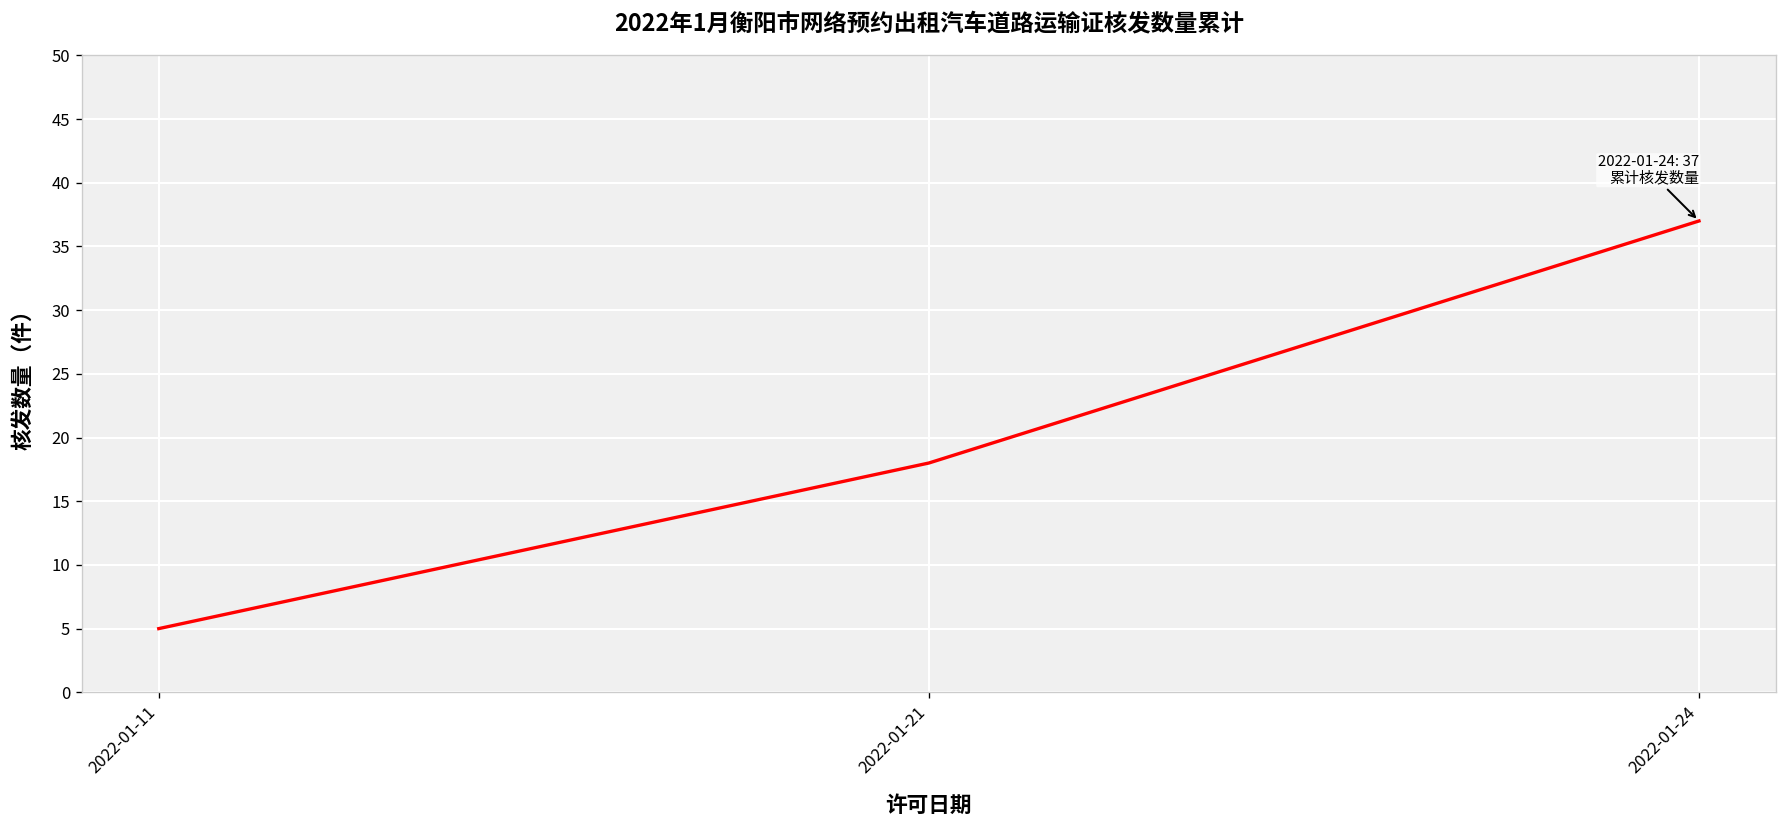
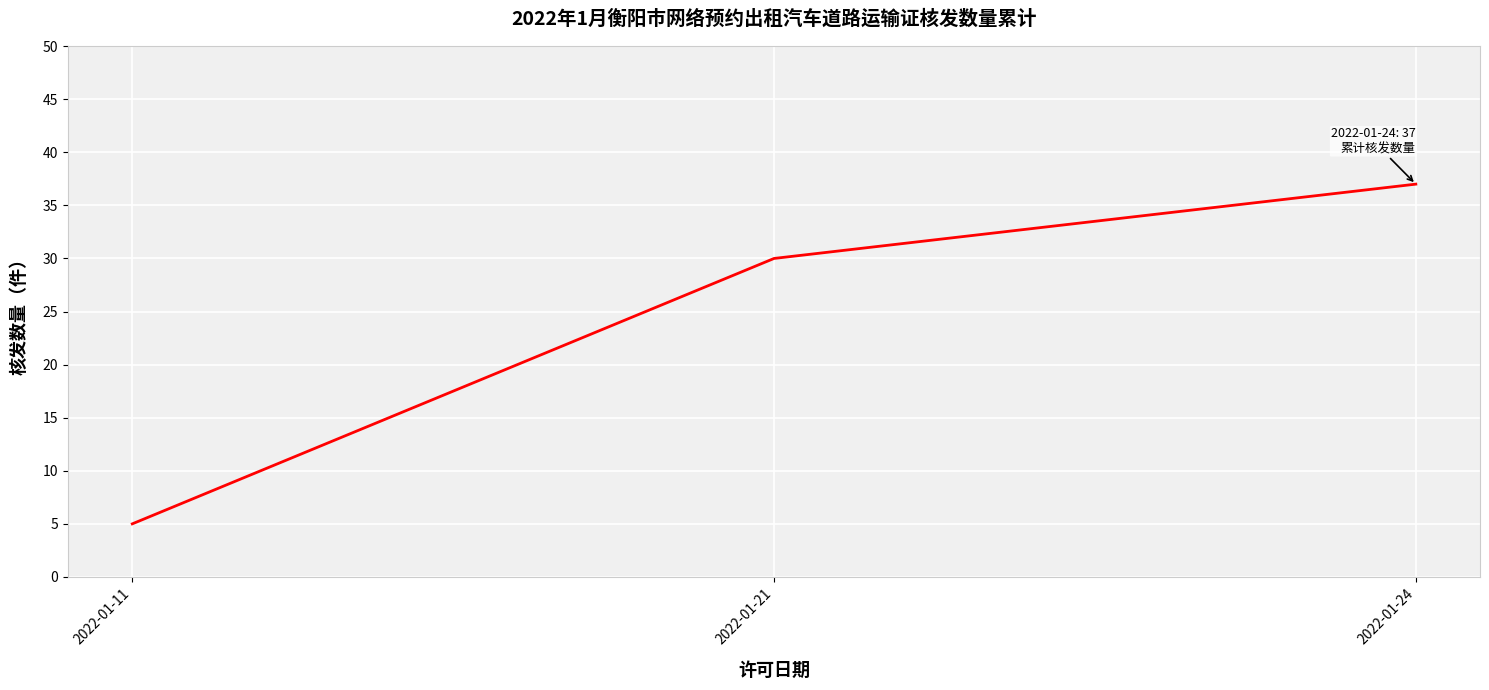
  {
    "2022-01-11": 5,
-   "2022-01-21": 18
+   "2022-01-21": 30
  }
